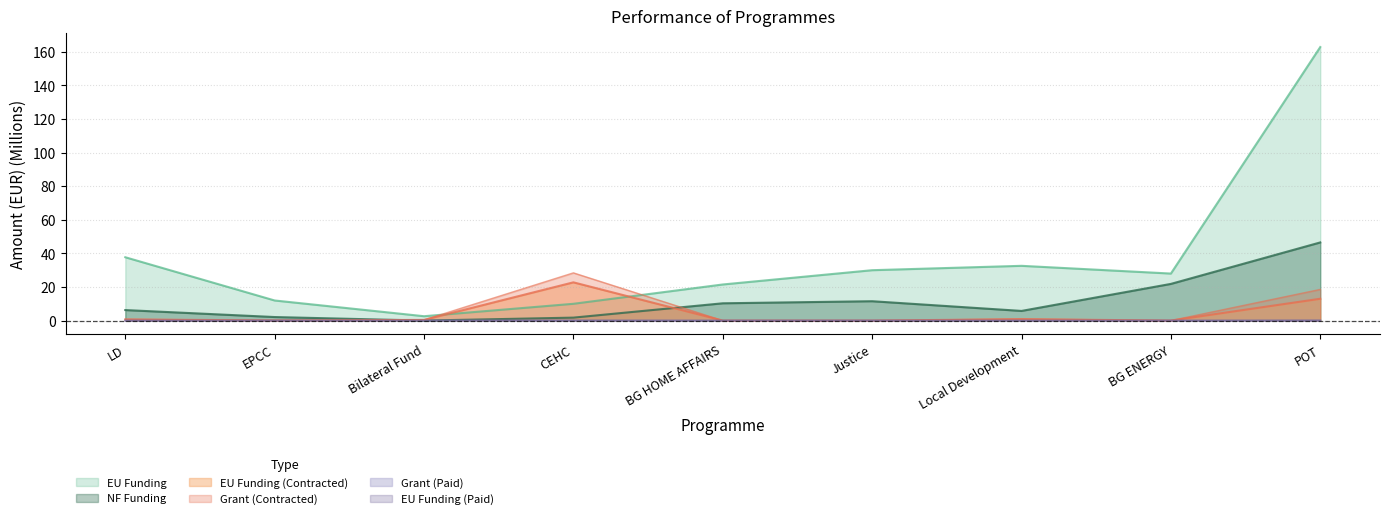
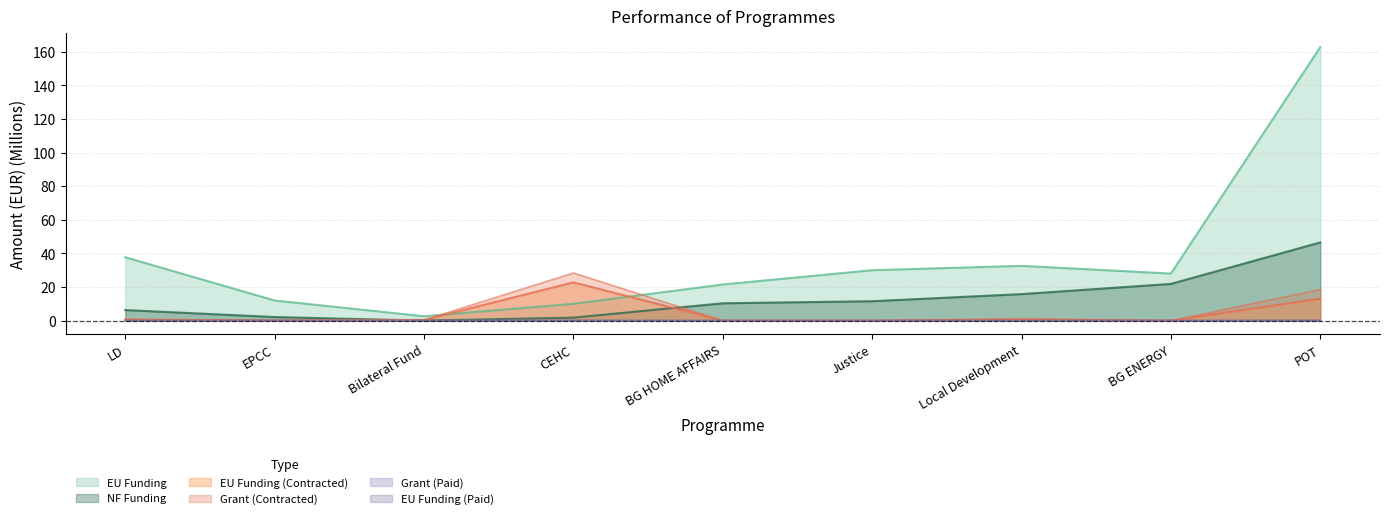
  {
    "NF Funding": {
      "LD": 6,
      "EPCC": 2,
      "CEHC": 2,
      "BG HOME AFFAIRS": 10,
      "Justice": 12,
-     "Local Development": 6,
+     "Local Development": 16,
      "BG ENERGY": 22,
      "POT": 47
    }
  }
